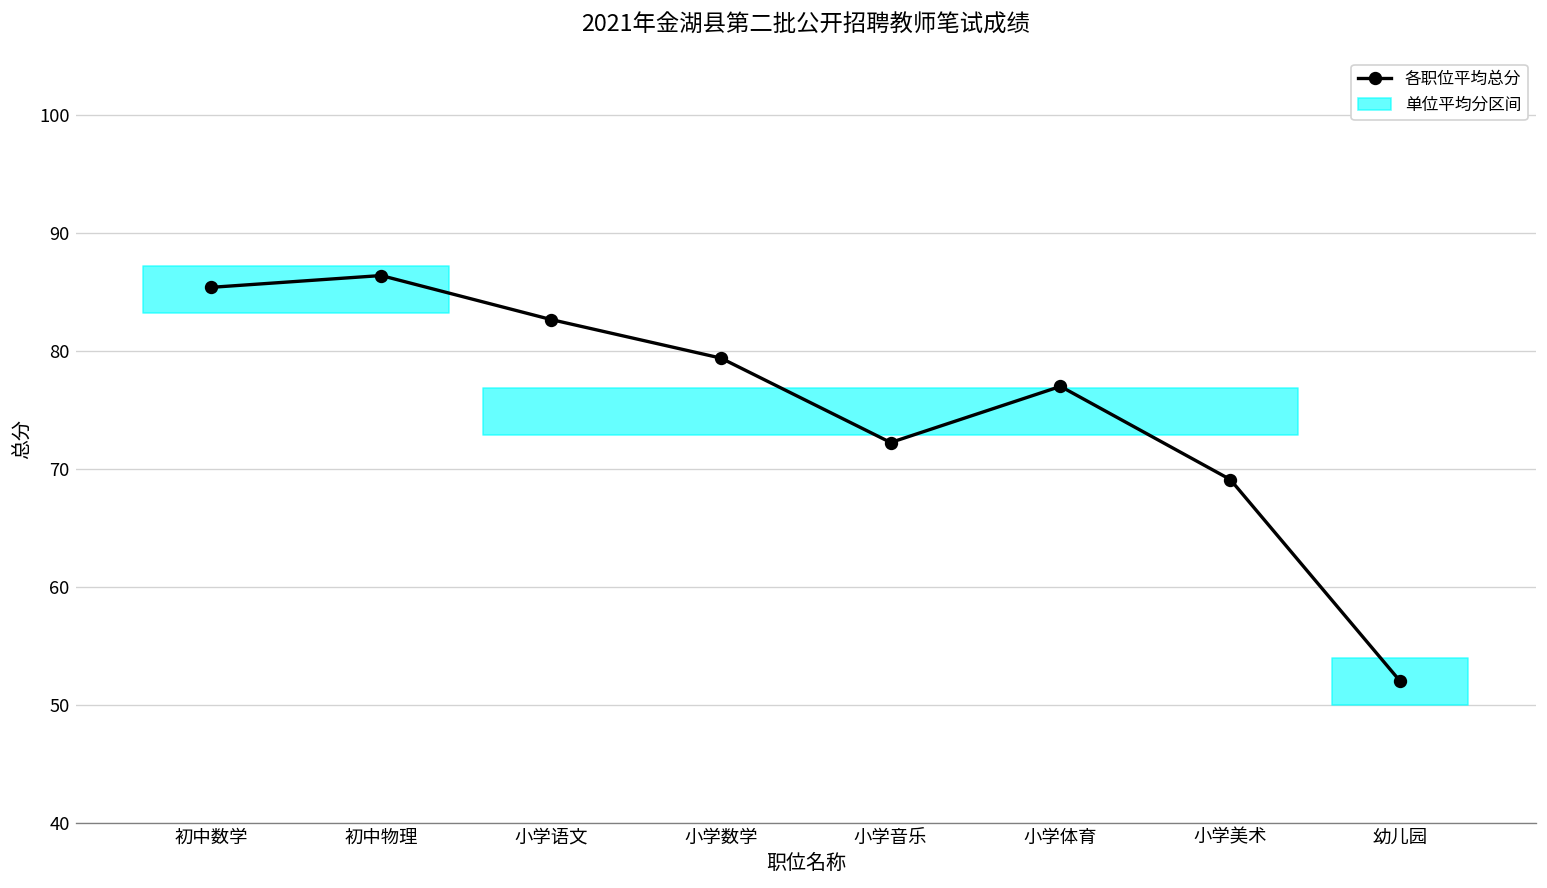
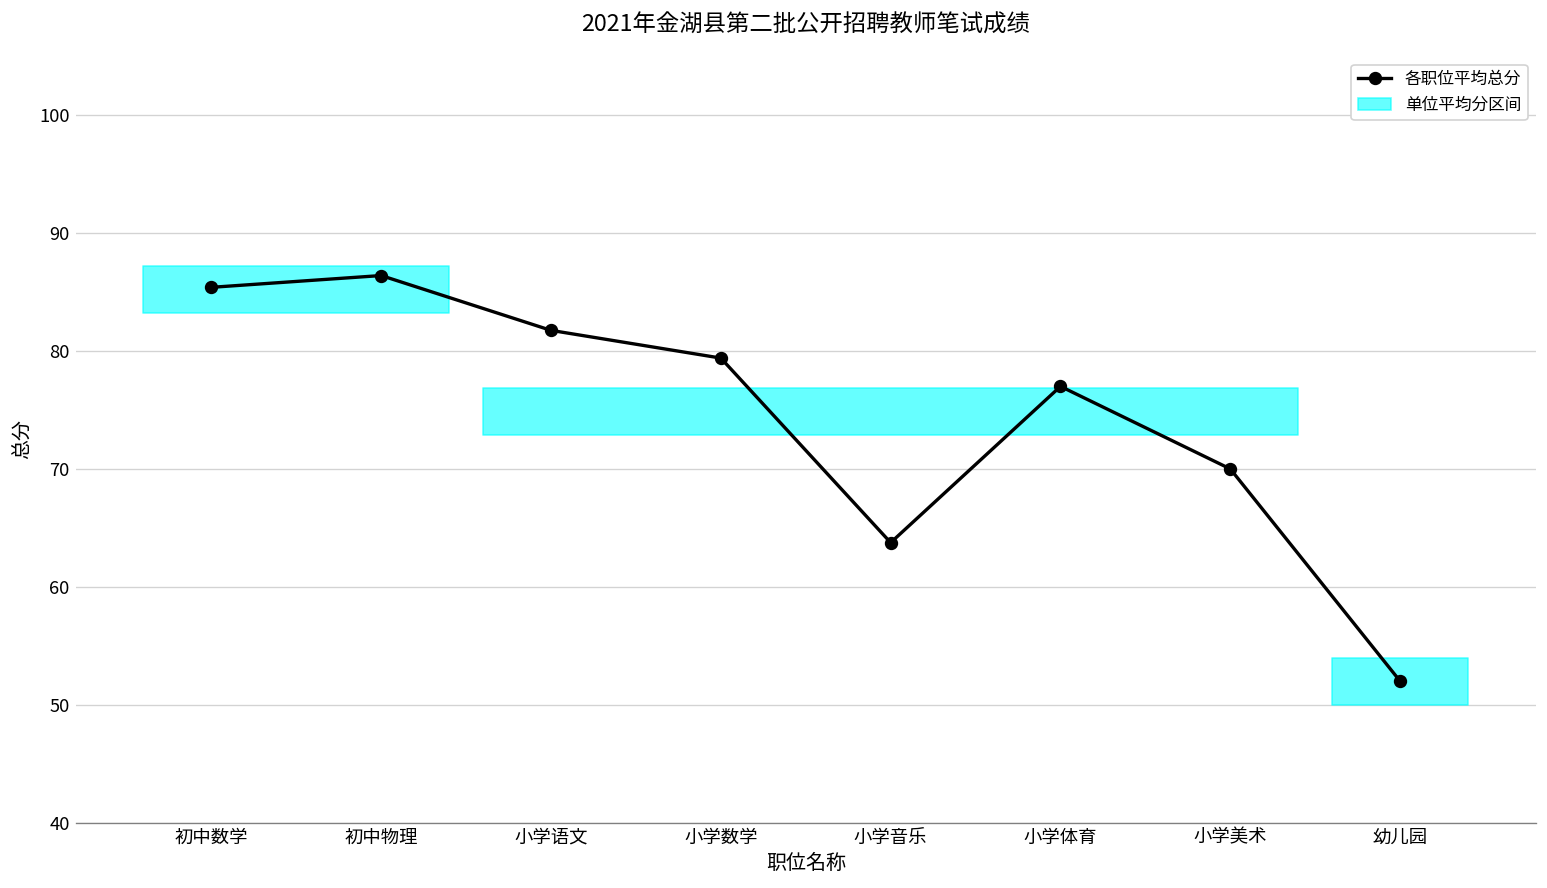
  {
    "各职位平均总分": {
      "初中数学": 85,
      "初中物理": 86,
-     "小学语文": 83,
+     "小学语文": 82,
      "小学数学": 79,
-     "小学音乐": 72,
+     "小学音乐": 64,
      "小学体育": 77,
-     "小学美术": 69,
+     "小学美术": 70,
      "幼儿园": 52
    }
  }
